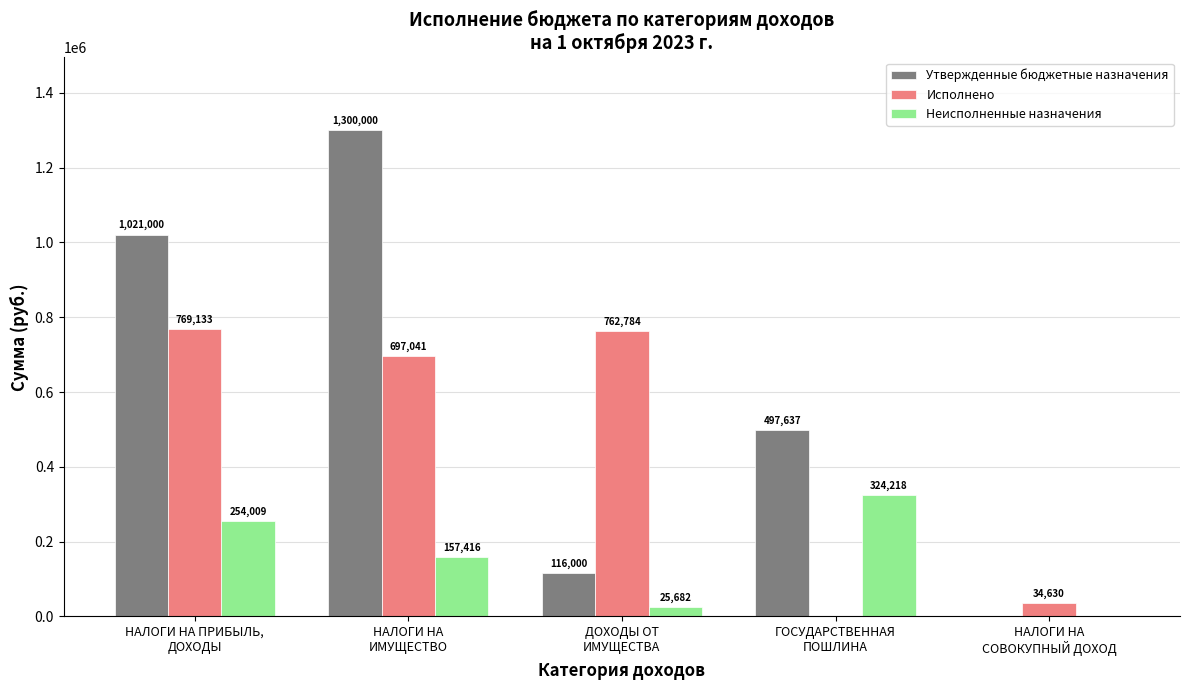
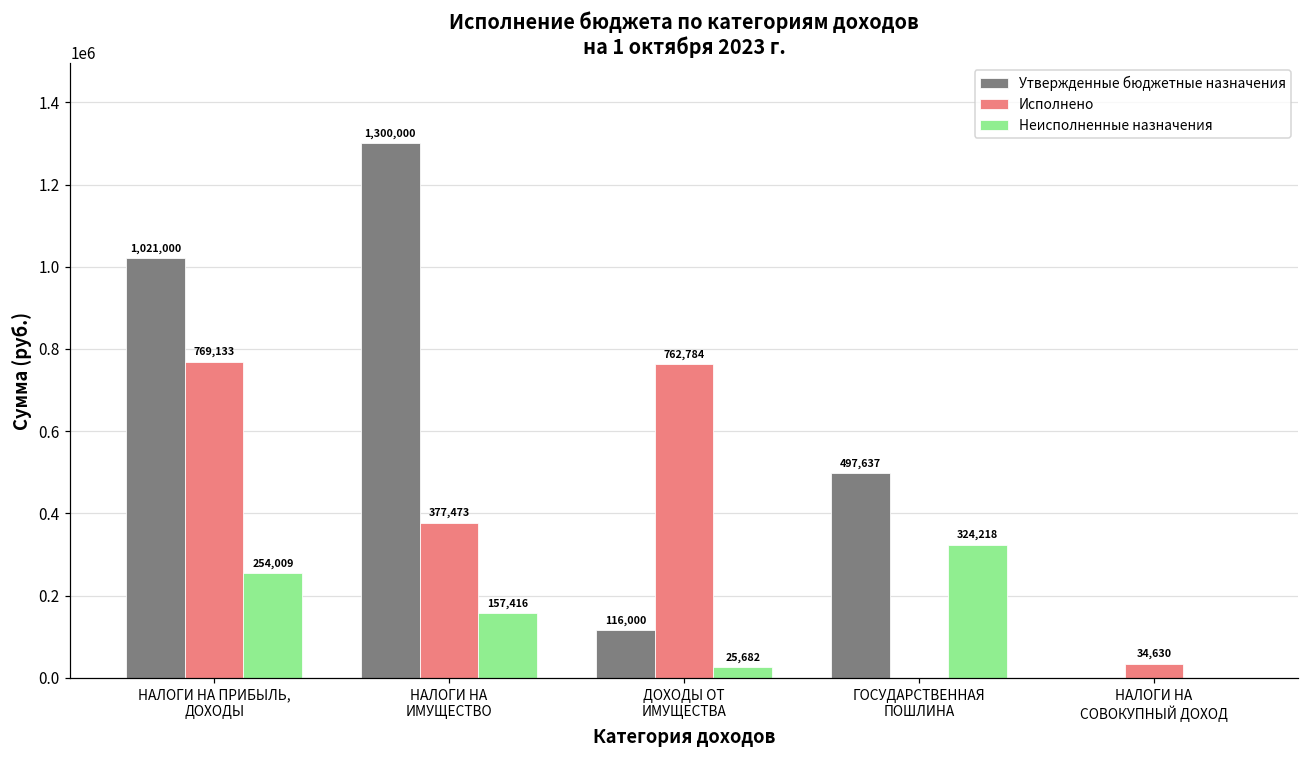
  {
    "Утвержденные бюджетные назначения": {
      "НАЛОГИ НА ПРИБЫЛЬ, ДОХОДЫ": "1,021,000",
      "НАЛОГИ НА ИМУЩЕСТВО": "1,300,000",
      "ДОХОДЫ ОТ ИМУЩЕСТВА": "116,000",
      "ГОСУДАРСТВЕННАЯ ПОШЛИНА": "497,637"
    },
    "Исполнено": {
      "НАЛОГИ НА ПРИБЫЛЬ, ДОХОДЫ": "769,133",
-     "НАЛОГИ НА ИМУЩЕСТВО": "697,041",
+     "НАЛОГИ НА ИМУЩЕСТВО": "377,473",
      "ДОХОДЫ ОТ ИМУЩЕСТВА": "762,784",
      "НАЛОГИ НА СОВОКУПНЫЙ ДОХОД": "34,630"
    },
    "Неисполненные назначения": {
      "НАЛОГИ НА ПРИБЫЛЬ, ДОХОДЫ": "254,009",
      "НАЛОГИ НА ИМУЩЕСТВО": "157,416",
      "ДОХОДЫ ОТ ИМУЩЕСТВА": "25,682",
      "ГОСУДАРСТВЕННАЯ ПОШЛИНА": "324,218"
    }
  }
